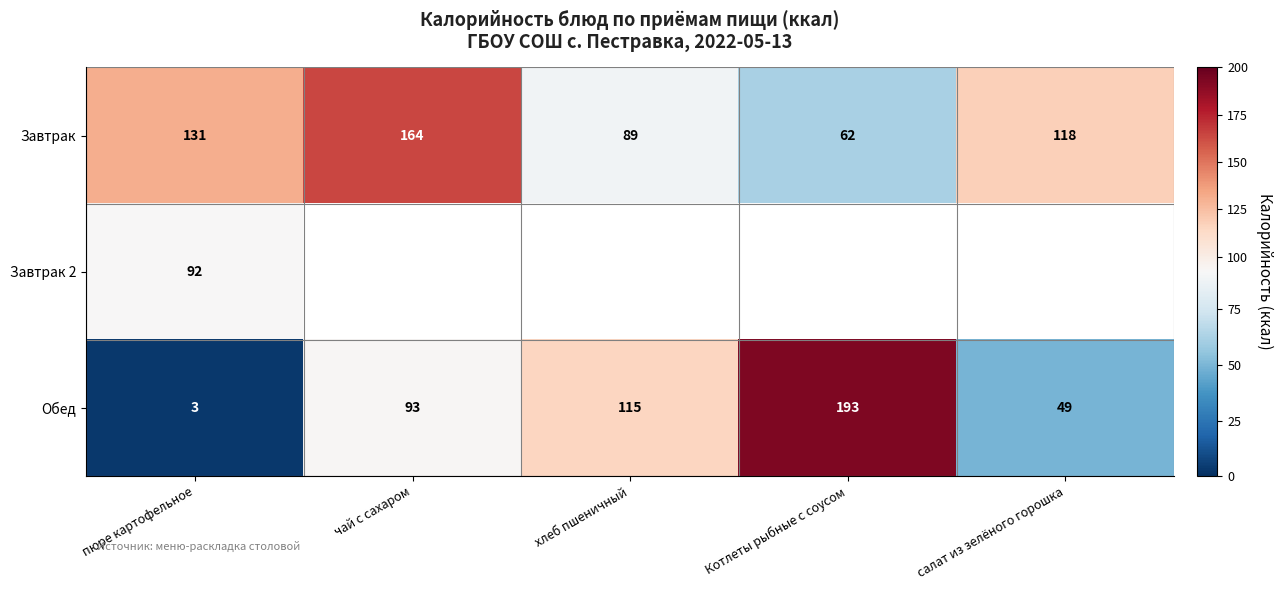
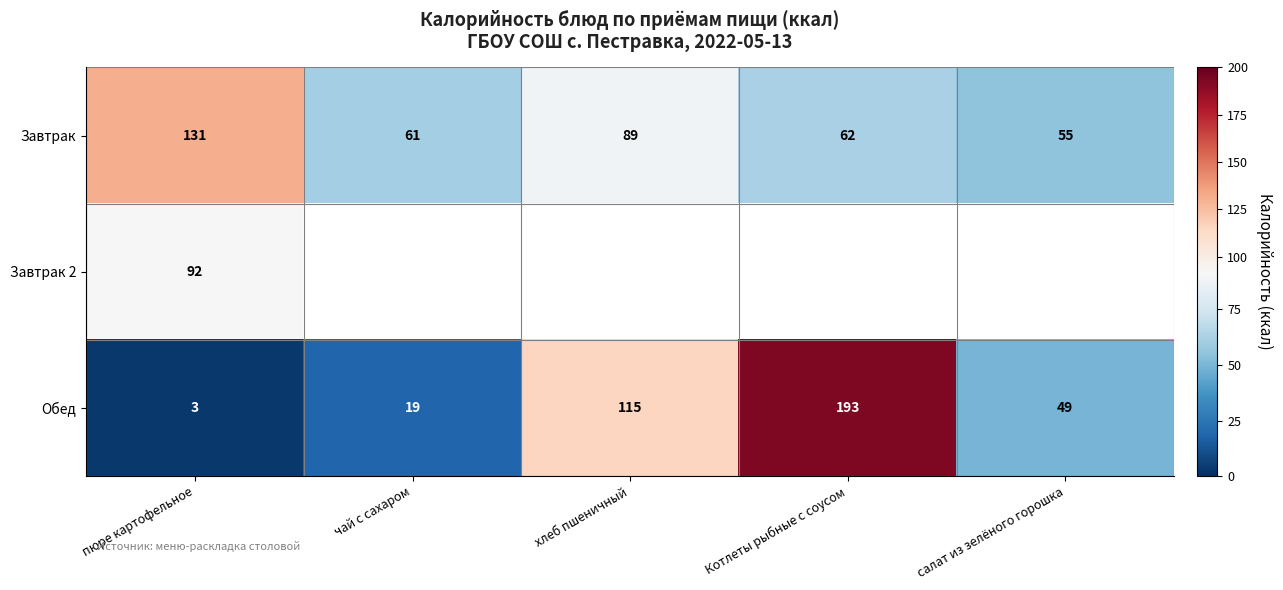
  {
    "Завтрак": {
      "пюре картофельное": 131,
-     "чай с сахаром": 164,
+     "чай с сахаром": 61,
      "хлеб пшеничный": 89,
      "Котлеты рыбные с соусом": 62,
-     "салат из зелёного горошка": 118
+     "салат из зелёного горошка": 55
    },
    "Завтрак 2": {
      "пюре картофельное": 92
    },
    "Обед": {
      "пюре картофельное": 3,
-     "чай с сахаром": 93,
+     "чай с сахаром": 19,
      "хлеб пшеничный": 115,
      "Котлеты рыбные с соусом": 193,
      "салат из зелёного горошка": 49
    }
  }
